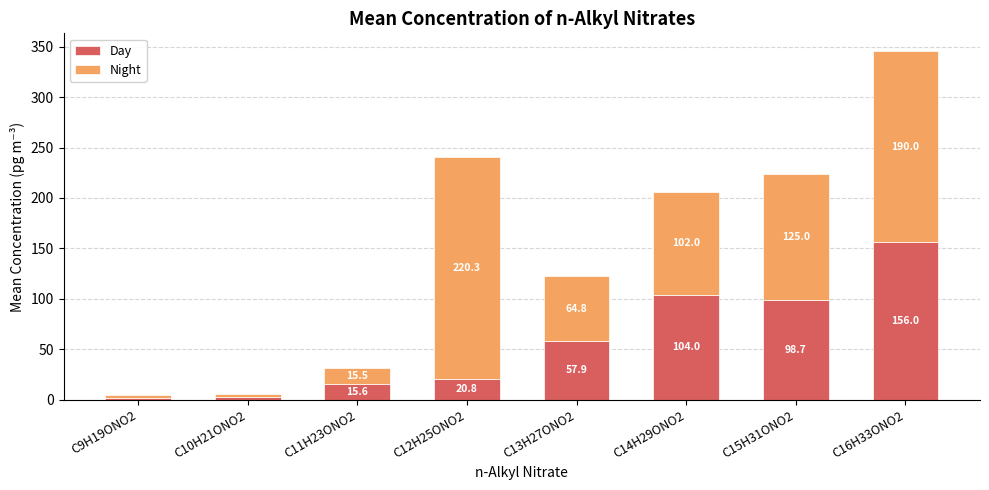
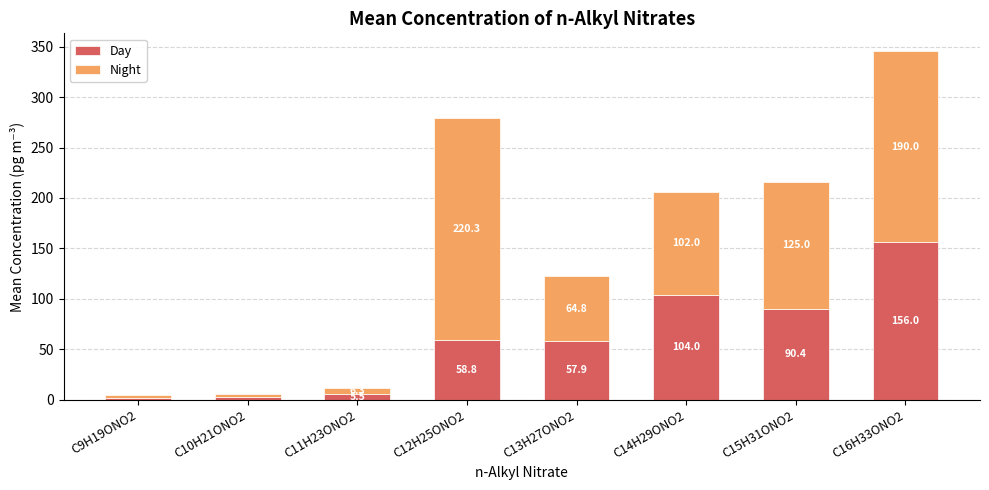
  {
    "Day": {
-     "C11H23ONO2": 15.6,
-     "C12H25ONO2": 20.8,
+     "C11H23ONO2": 5.5,
+     "C12H25ONO2": 58.8,
      "C13H27ONO2": 57.9,
      "C14H29ONO2": 104.0,
-     "C15H31ONO2": 98.7,
+     "C15H31ONO2": 90.4,
      "C16H33ONO2": 156.0
    },
    "Night": {
      "C10H21ONO2": 3,
-     "C11H23ONO2": 16
+     "C11H23ONO2": 6
    }
  }
